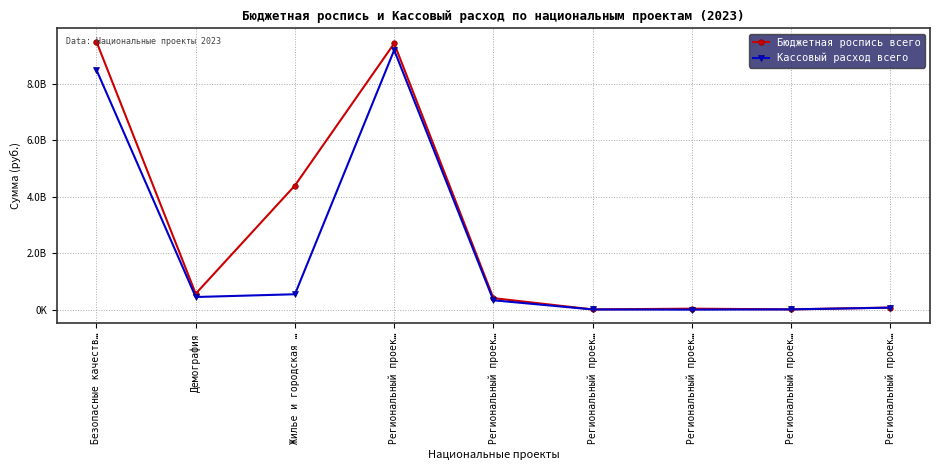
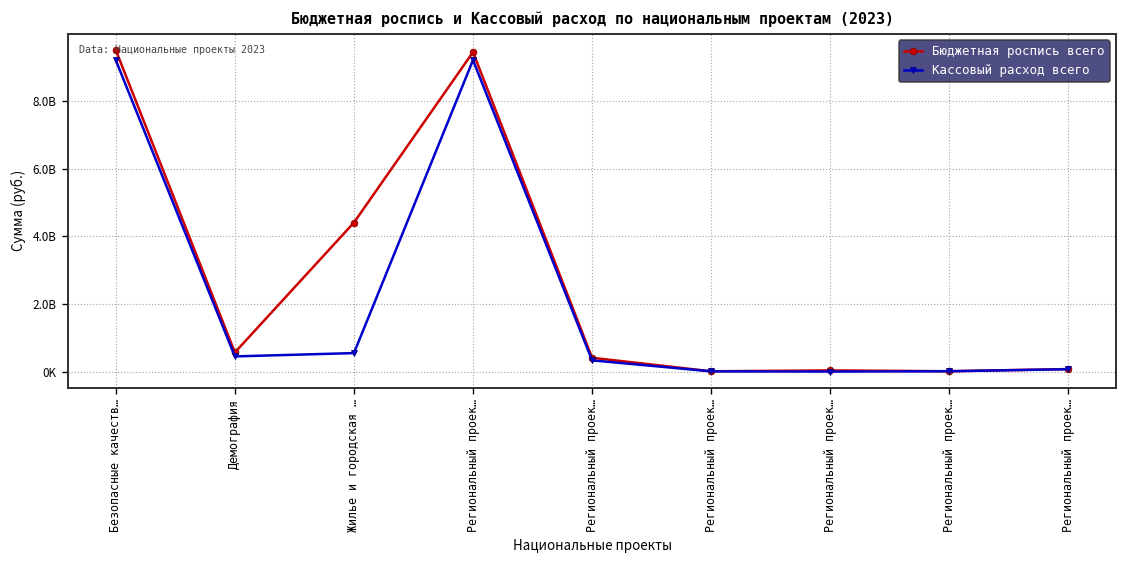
  {
    "Бюджетная роспись всего": {
      "Демография": 600000000,
      "Жилье и городская …": 4400000000
    },
    "Кассовый расход всего": {
-     "Безопасные качеств…": 8500000000,
+     "Безопасные качеств…": 9200000000,
      "Демография": 500000000,
      "Жилье и городская …": 600000000
    }
  }
